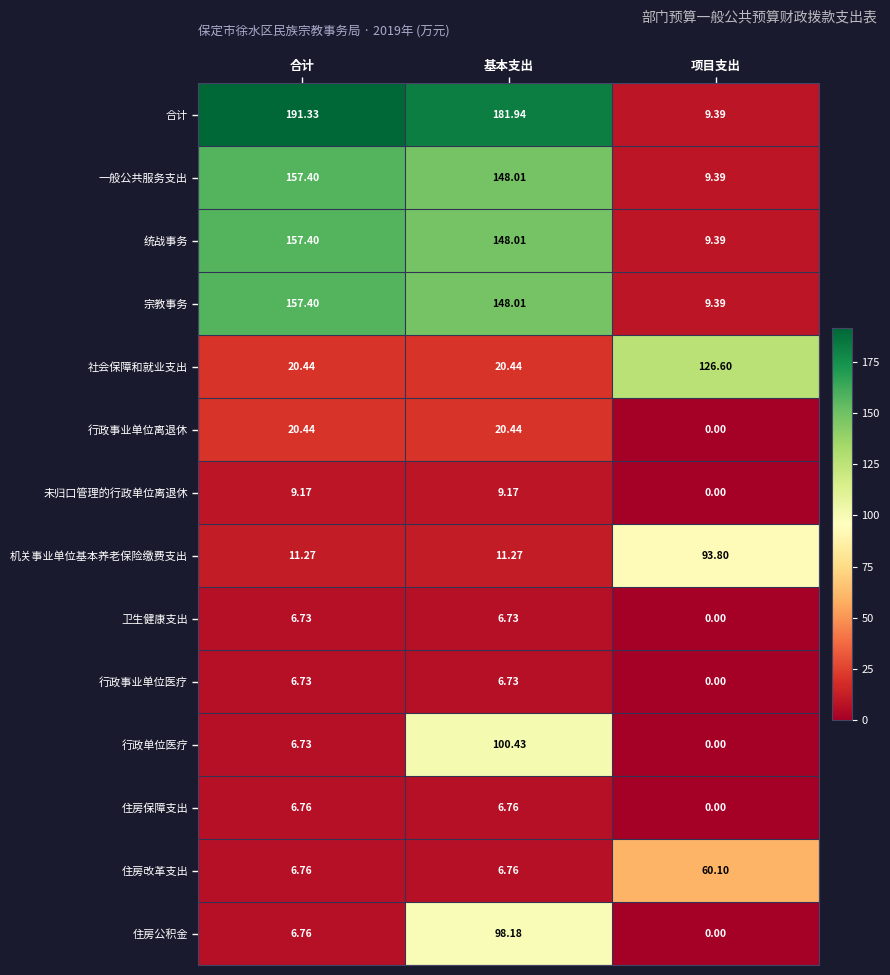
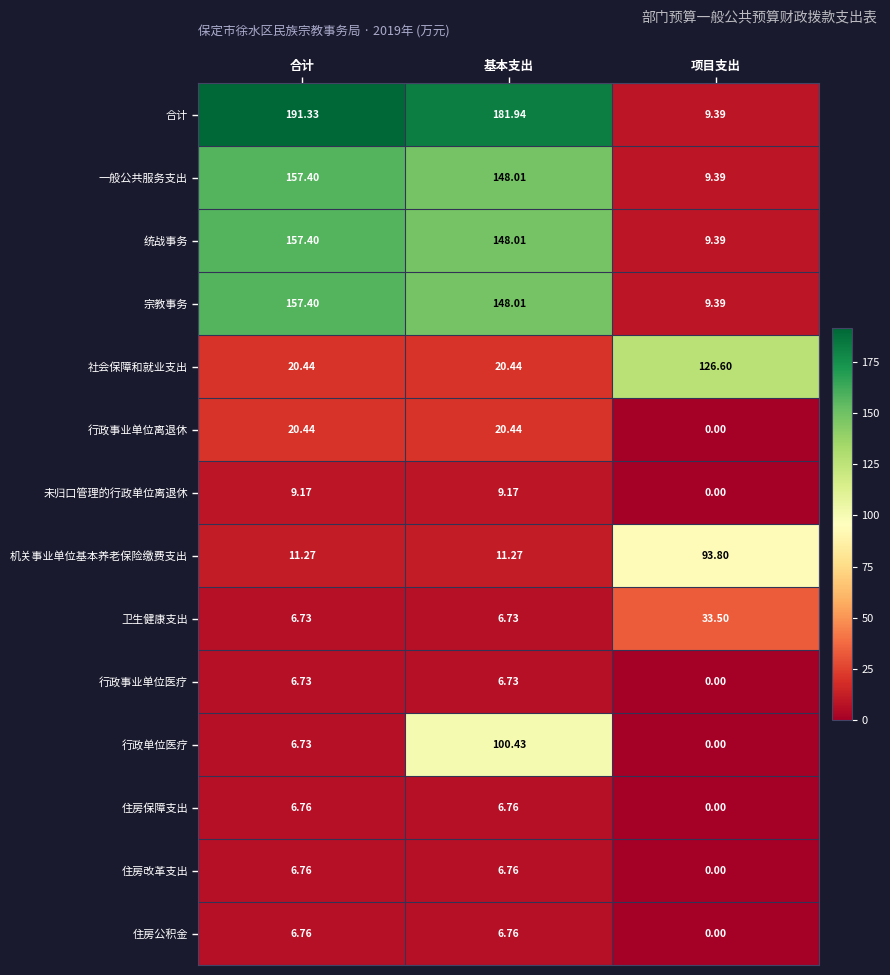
  {
    "合计": {
      "合计": 191.33,
      "基本支出": 181.94,
      "项目支出": 9.39
    },
    "一般公共服务支出": {
      "合计": 157.40,
      "基本支出": 148.01,
      "项目支出": 9.39
    },
    "统战事务": {
      "合计": 157.40,
      "基本支出": 148.01,
      "项目支出": 9.39
    },
    "宗教事务": {
      "合计": 157.40,
      "基本支出": 148.01,
      "项目支出": 9.39
    },
    "社会保障和就业支出": {
      "合计": 20.44,
      "基本支出": 20.44,
      "项目支出": 126.60
    },
    "行政事业单位离退休": {
      "合计": 20.44,
      "基本支出": 20.44,
      "项目支出": 0.00
    },
    "未归口管理的行政单位离退休": {
      "合计": 9.17,
      "基本支出": 9.17,
      "项目支出": 0.00
    },
    "机关事业单位基本养老保险缴费支出": {
      "合计": 11.27,
      "基本支出": 11.27,
      "项目支出": 93.80
    },
    "卫生健康支出": {
      "合计": 6.73,
      "基本支出": 6.73,
-     "项目支出": 0.00
+     "项目支出": 33.50
    },
    "行政事业单位医疗": {
      "合计": 6.73,
      "基本支出": 6.73,
      "项目支出": 0.00
    },
    "行政单位医疗": {
      "合计": 6.73,
      "基本支出": 100.43,
      "项目支出": 0.00
    },
    "住房保障支出": {
      "合计": 6.76,
      "基本支出": 6.76,
      "项目支出": 0.00
    },
    "住房改革支出": {
      "合计": 6.76,
      "基本支出": 6.76,
-     "项目支出": 60.10
+     "项目支出": 0.00
    },
    "住房公积金": {
      "合计": 6.76,
-     "基本支出": 98.18,
+     "基本支出": 6.76,
      "项目支出": 0.00
    }
  }
